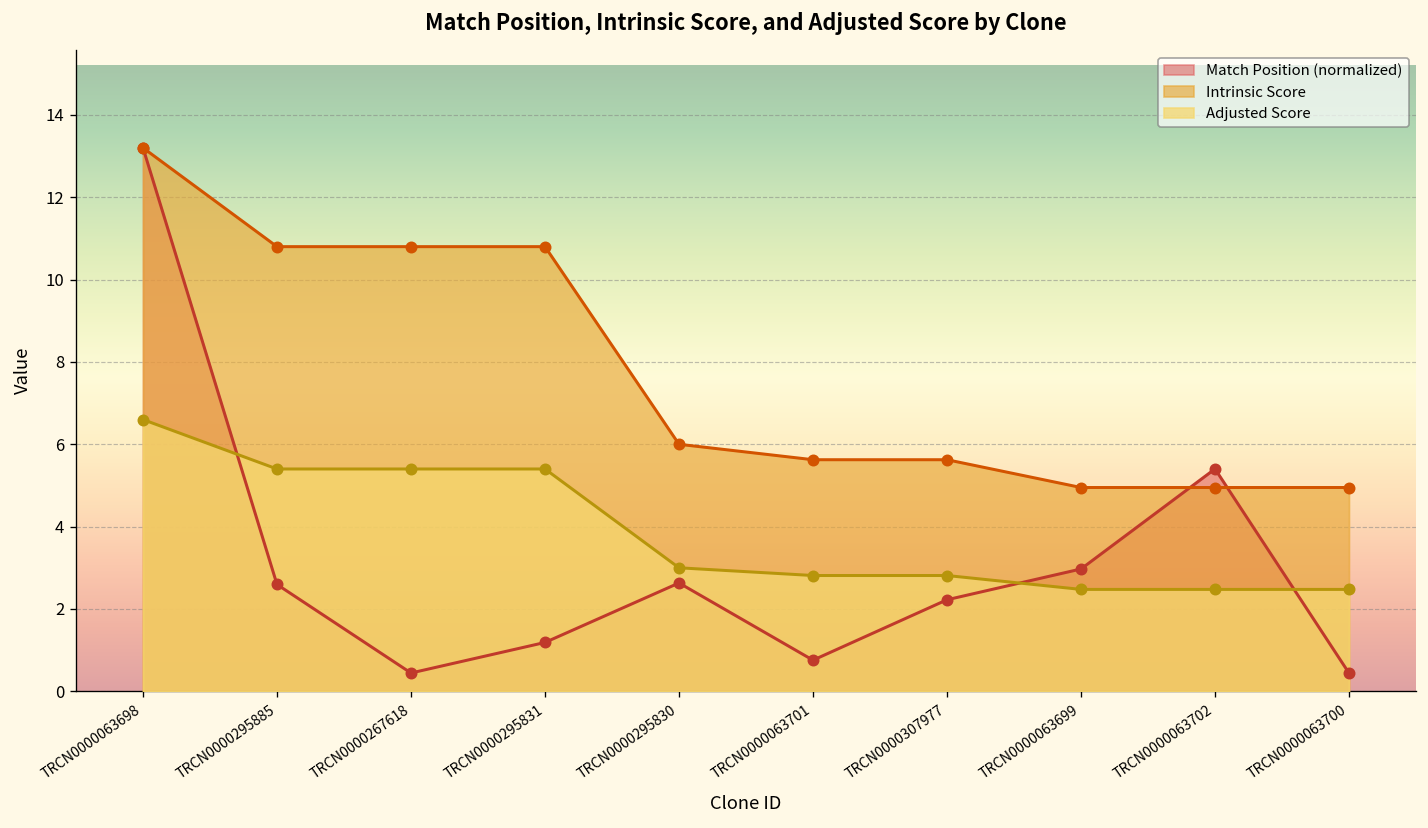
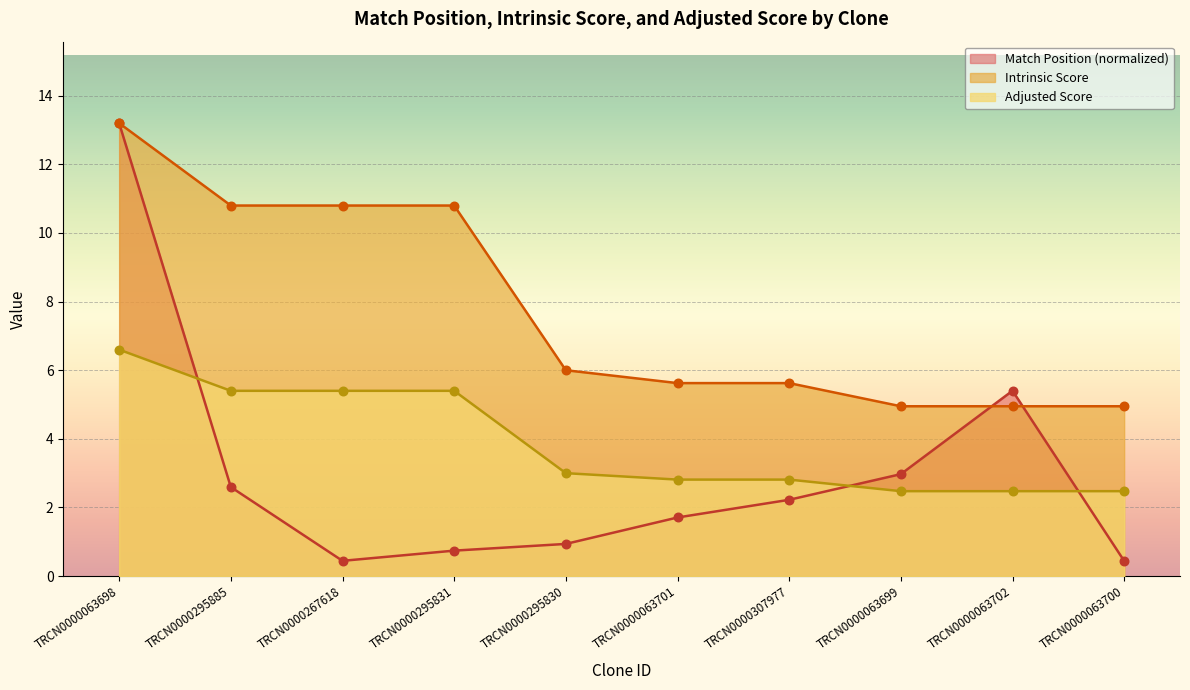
  {
    "Match Position (normalized)": {
      "TRCN0000295885": 2.6,
      "TRCN0000267618": 0.4,
-     "TRCN0000295831": 1.2,
-     "TRCN0000295830": 2.6,
-     "TRCN0000063701": 0.8,
+     "TRCN0000295831": 0.7,
+     "TRCN0000295830": 0.9,
+     "TRCN0000063701": 1.7,
      "TRCN0000307977": 2.2,
      "TRCN0000063699": 3.0,
      "TRCN0000063702": 5.4,
      "TRCN0000063700": 0.4
    }
  }
